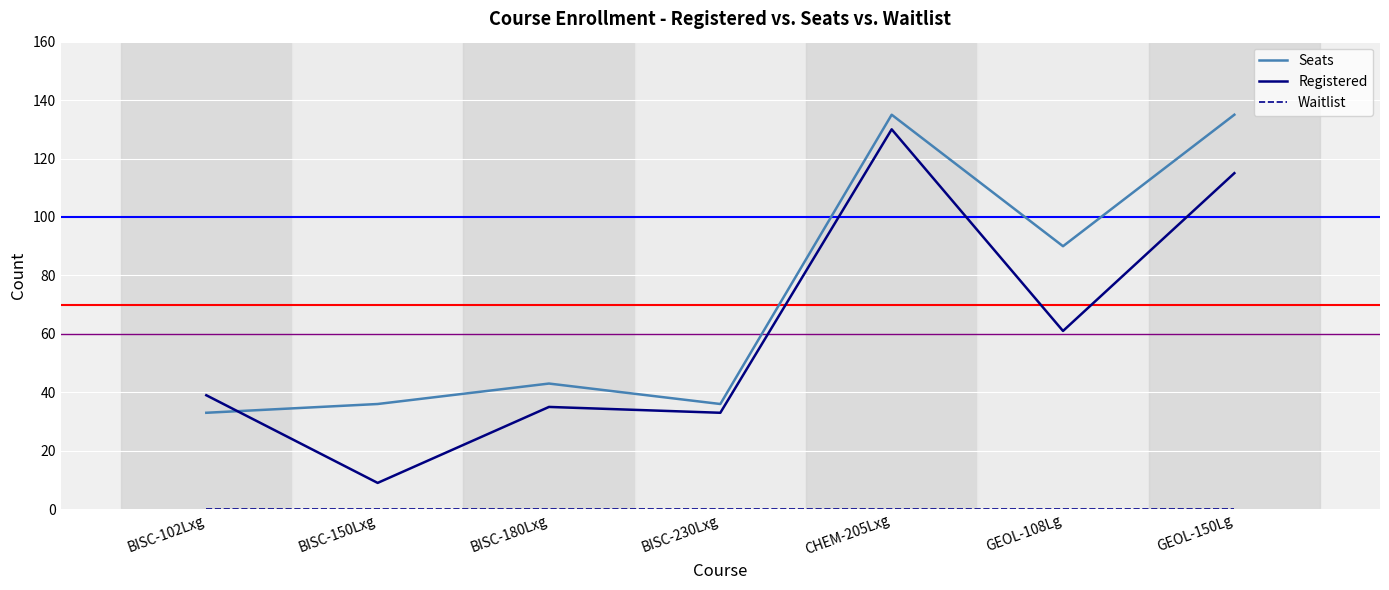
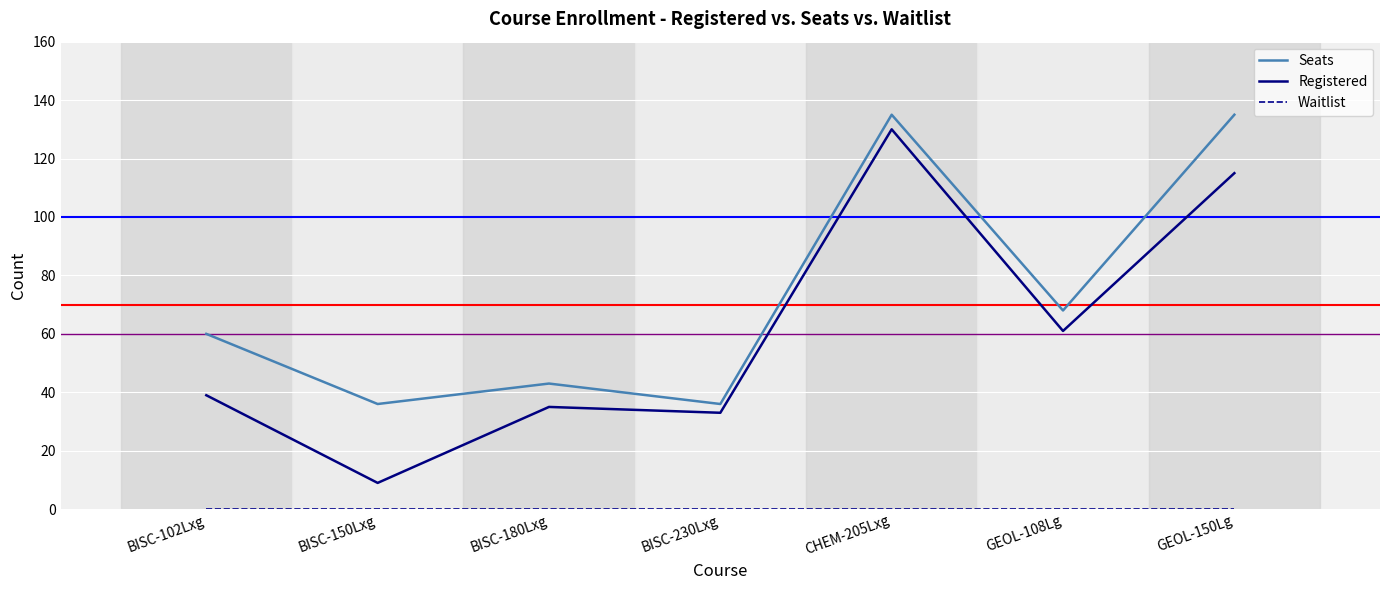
  {
    "Seats": {
-     "BISC-102Lxg": 33,
+     "BISC-102Lxg": 60,
      "BISC-150Lxg": 36,
      "BISC-180Lxg": 43,
      "BISC-230Lxg": 36,
      "CHEM-205Lxg": 135,
-     "GEOL-108Lg": 90,
+     "GEOL-108Lg": 68,
      "GEOL-150Lg": 135
    }
  }
